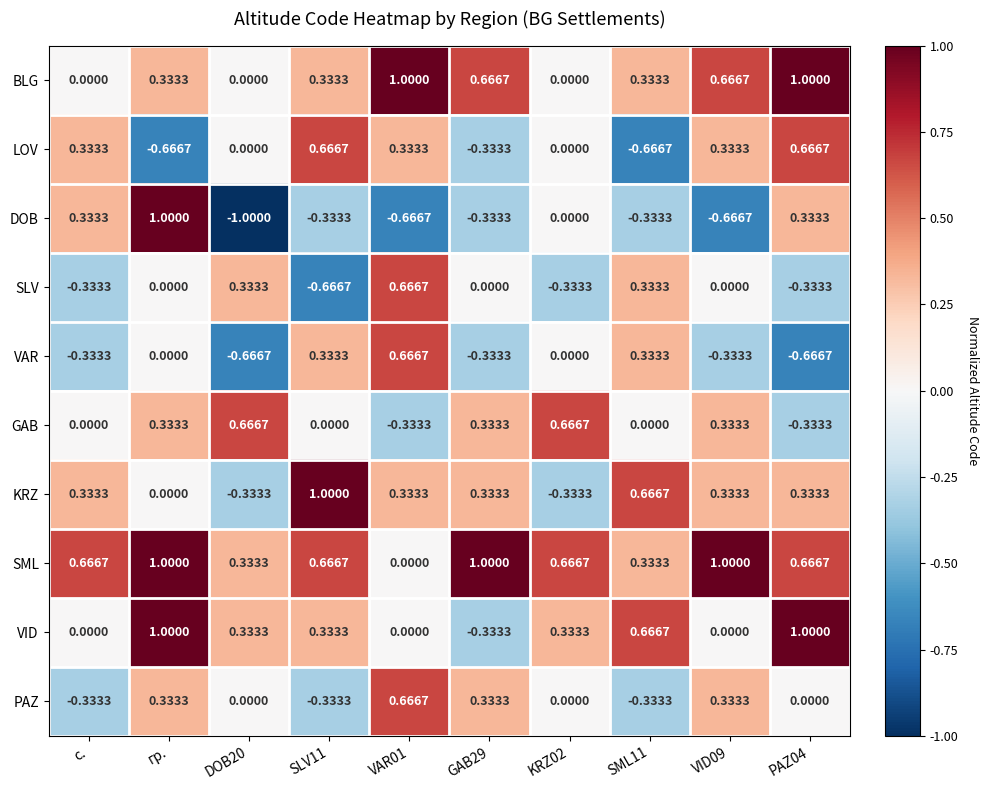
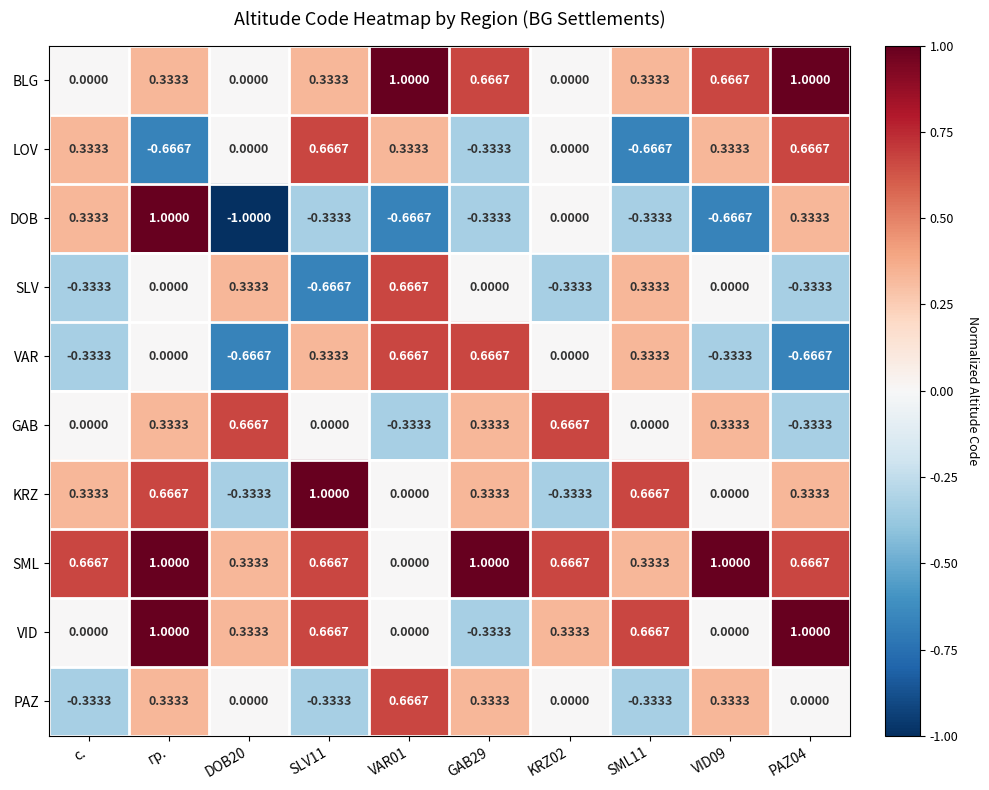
  {
    "BLG": {
      "с.": 0.0000,
      "гр.": 0.3333,
      "DOB20": 0.0000,
      "SLV11": 0.3333,
      "VAR01": 1.0000,
      "GAB29": 0.6667,
      "KRZ02": 0.0000,
      "SML11": 0.3333,
      "VID09": 0.6667,
      "PAZ04": 1.0000
    },
    "LOV": {
      "с.": 0.3333,
      "гр.": -0.6667,
      "DOB20": 0.0000,
      "SLV11": 0.6667,
      "VAR01": 0.3333,
      "GAB29": -0.3333,
      "KRZ02": 0.0000,
      "SML11": -0.6667,
      "VID09": 0.3333,
      "PAZ04": 0.6667
    },
    "DOB": {
      "с.": 0.3333,
      "гр.": 1.0000,
      "DOB20": -1.0000,
      "SLV11": -0.3333,
      "VAR01": -0.6667,
      "GAB29": -0.3333,
      "KRZ02": 0.0000,
      "SML11": -0.3333,
      "VID09": -0.6667,
      "PAZ04": 0.3333
    },
    "SLV": {
      "с.": -0.3333,
      "гр.": 0.0000,
      "DOB20": 0.3333,
      "SLV11": -0.6667,
      "VAR01": 0.6667,
      "GAB29": 0.0000,
      "KRZ02": -0.3333,
      "SML11": 0.3333,
      "VID09": 0.0000,
      "PAZ04": -0.3333
    },
    "VAR": {
      "с.": -0.3333,
      "гр.": 0.0000,
      "DOB20": -0.6667,
      "SLV11": 0.3333,
      "VAR01": 0.6667,
-     "GAB29": -0.3333,
+     "GAB29": 0.6667,
      "KRZ02": 0.0000,
      "SML11": 0.3333,
      "VID09": -0.3333,
      "PAZ04": -0.6667
    },
    "GAB": {
      "с.": 0.0000,
      "гр.": 0.3333,
      "DOB20": 0.6667,
      "SLV11": 0.0000,
      "VAR01": -0.3333,
      "GAB29": 0.3333,
      "KRZ02": 0.6667,
      "SML11": 0.0000,
      "VID09": 0.3333,
      "PAZ04": -0.3333
    },
    "KRZ": {
      "с.": 0.3333,
-     "гр.": 0.0000,
+     "гр.": 0.6667,
      "DOB20": -0.3333,
      "SLV11": 1.0000,
-     "VAR01": 0.3333,
+     "VAR01": 0.0000,
      "GAB29": 0.3333,
      "KRZ02": -0.3333,
      "SML11": 0.6667,
-     "VID09": 0.3333,
+     "VID09": 0.0000,
      "PAZ04": 0.3333
    },
    "SML": {
      "с.": 0.6667,
      "гр.": 1.0000,
      "DOB20": 0.3333,
      "SLV11": 0.6667,
      "VAR01": 0.0000,
      "GAB29": 1.0000,
      "KRZ02": 0.6667,
      "SML11": 0.3333,
      "VID09": 1.0000,
      "PAZ04": 0.6667
    },
    "VID": {
      "с.": 0.0000,
      "гр.": 1.0000,
      "DOB20": 0.3333,
-     "SLV11": 0.3333,
+     "SLV11": 0.6667,
      "VAR01": 0.0000,
      "GAB29": -0.3333,
      "KRZ02": 0.3333,
      "SML11": 0.6667,
      "VID09": 0.0000,
      "PAZ04": 1.0000
    },
    "PAZ": {
      "с.": -0.3333,
      "гр.": 0.3333,
      "DOB20": 0.0000,
      "SLV11": -0.3333,
      "VAR01": 0.6667,
      "GAB29": 0.3333,
      "KRZ02": 0.0000,
      "SML11": -0.3333,
      "VID09": 0.3333,
      "PAZ04": 0.0000
    }
  }
